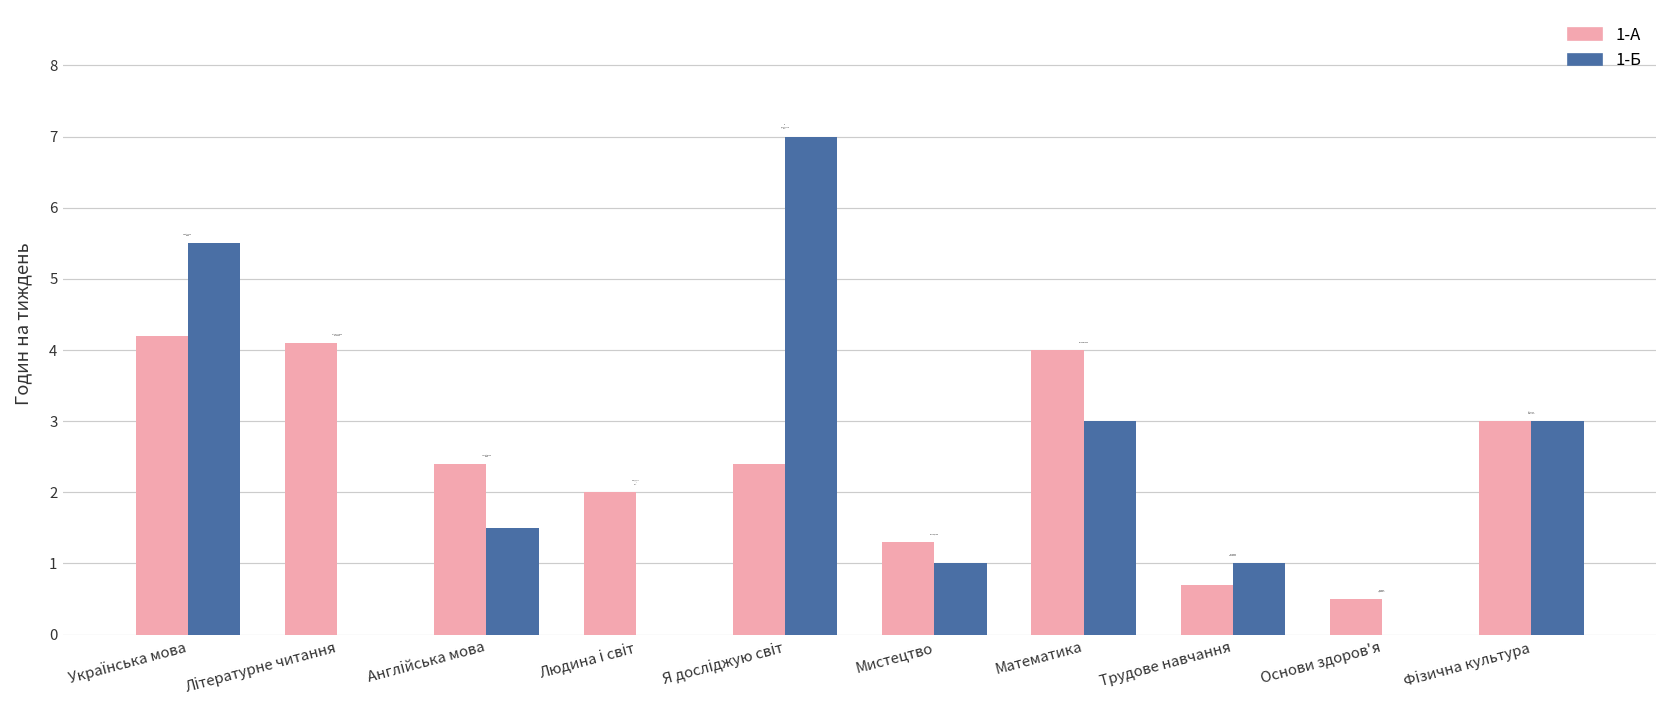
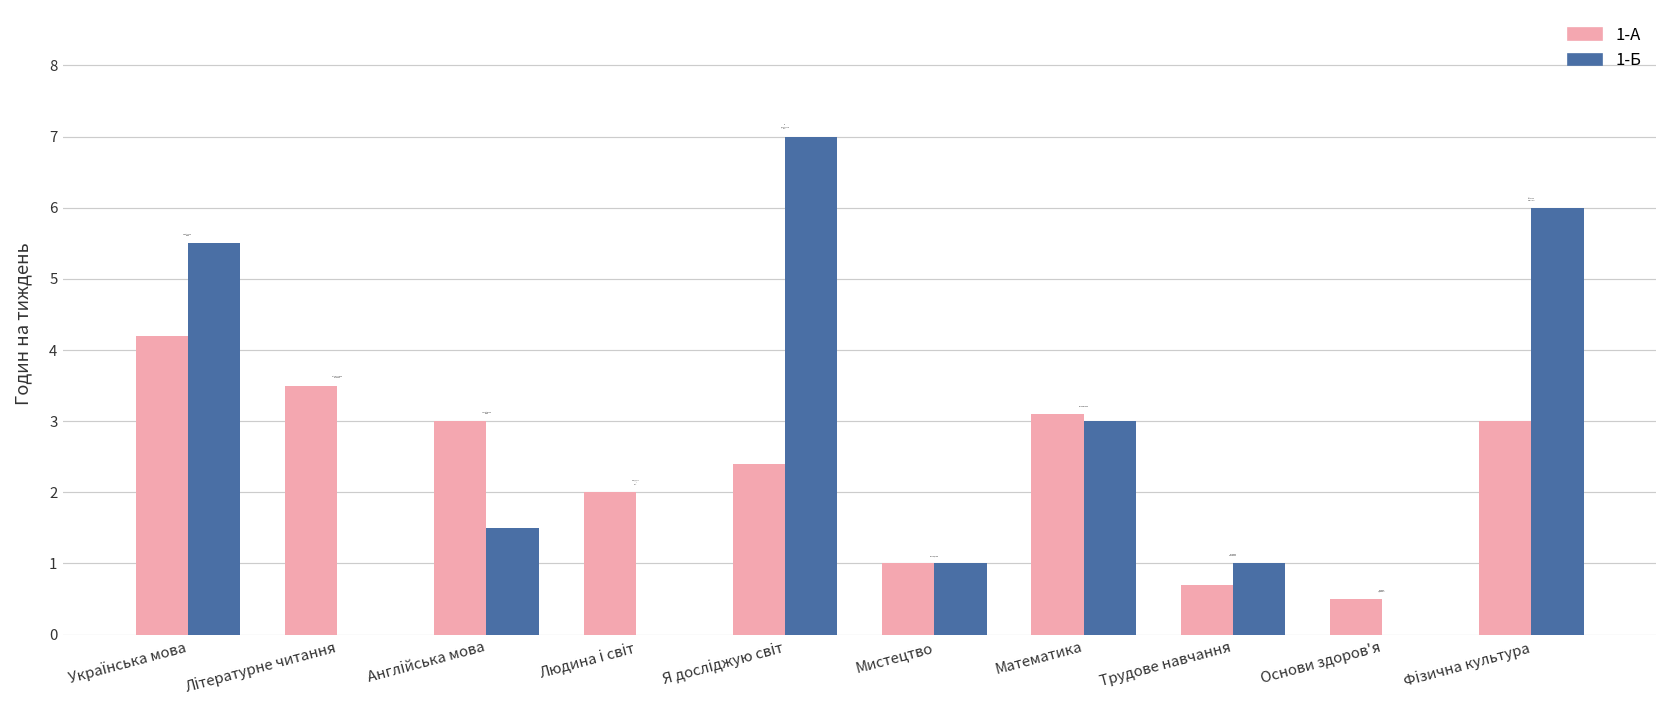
  {
    "1-А": {
      "Українська мова": 4.2,
-     "Літературне читання": 4.1,
-     "Англійська мова": 2.4,
+     "Літературне читання": 3.5,
+     "Англійська мова": 3.0,
      "Людина і світ": 2.0,
      "Я досліджую світ": 2.4,
-     "Мистецтво": 1.3,
-     "Математика": 4.0,
+     "Мистецтво": 1.0,
+     "Математика": 3.1,
      "Трудове навчання": 0.7,
      "Основи здоров'я": 0.5,
      "Фізична культура": 3.0
    },
    "1-Б": {
      "Українська мова": 5.5,
      "Літературне читання": 0,
      "Англійська мова": 1.5,
      "Людина і світ": 0,
      "Я досліджую світ": 7,
      "Мистецтво": 1,
      "Математика": 3,
      "Трудове навчання": 1,
      "Основи здоров'я": 0,
-     "Фізична культура": 3
+     "Фізична культура": 6
    }
  }
